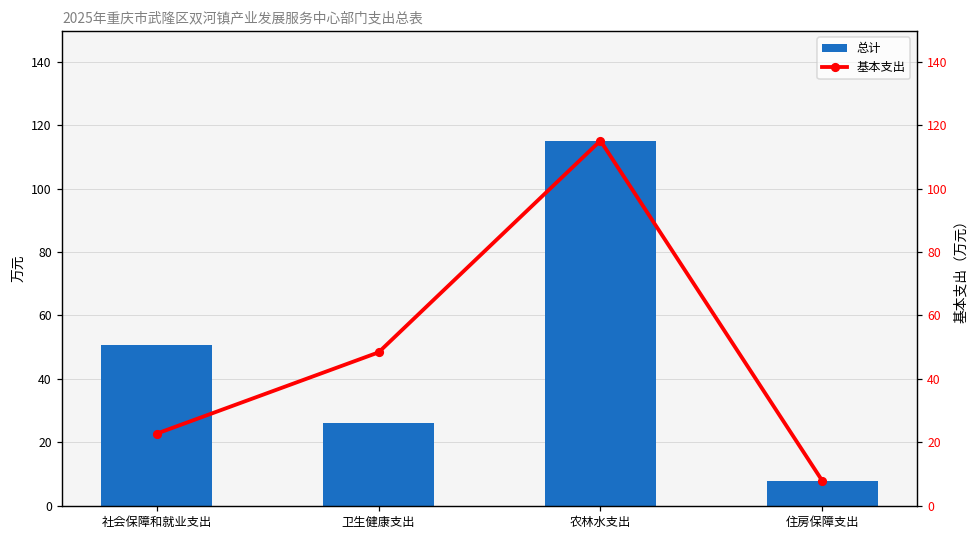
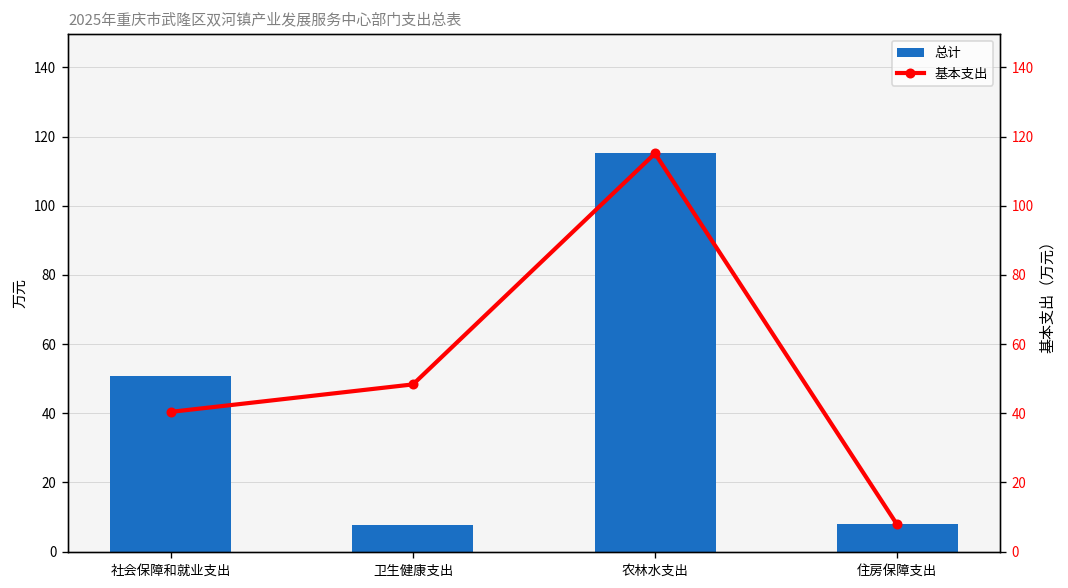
  {
    "总计": {
      "社会保障和就业支出": 51,
-     "卫生健康支出": 26,
+     "卫生健康支出": 8,
      "农林水支出": 115,
      "住房保障支出": 8
    },
    "基本支出": {
-     "社会保障和就业支出": 23,
+     "社会保障和就业支出": 40,
      "卫生健康支出": 48,
      "农林水支出": 115,
      "住房保障支出": 8
    }
  }
